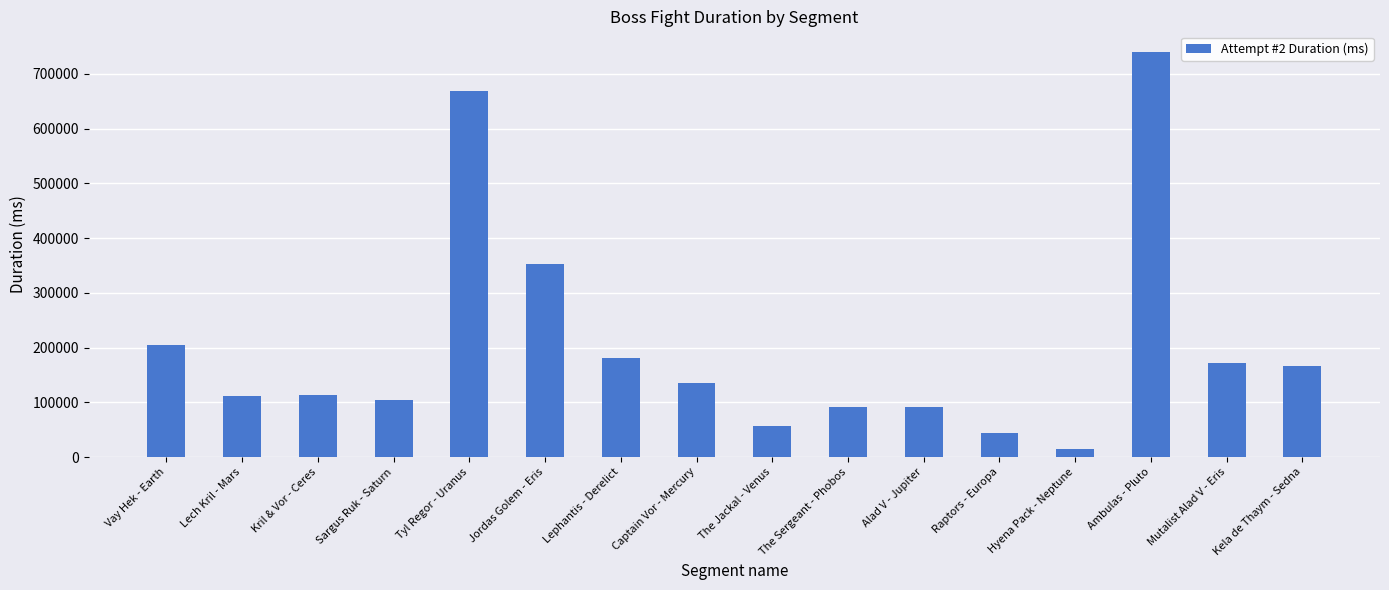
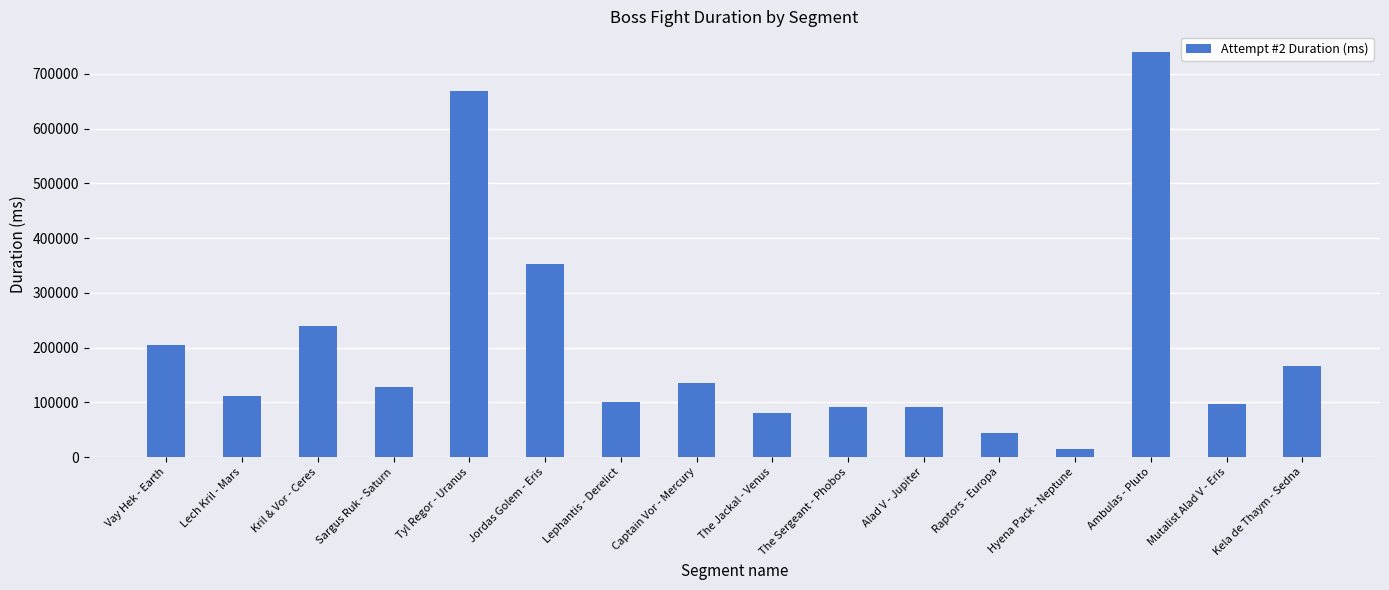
  {
    "Vay Hek - Earth": 200000,
    "Lech Kril - Mars": 110000,
-   "Kril & Vor - Ceres": 110000,
-   "Sargus Ruk - Saturn": 100000,
+   "Kril & Vor - Ceres": 240000,
+   "Sargus Ruk - Saturn": 130000,
    "Tyl Regor - Uranus": 670000,
    "Jordas Golem - Eris": 350000,
-   "Lephantis - Derelict": 180000,
+   "Lephantis - Derelict": 100000,
    "Captain Vor - Mercury": 140000,
-   "The Jackal - Venus": 60000,
+   "The Jackal - Venus": 80000,
    "The Sergeant - Phobos": 90000,
    "Alad V - Jupiter": 90000,
    "Raptors - Europa": 40000,
    "Hyena Pack - Neptune": 10000,
    "Ambulas - Pluto": 740000,
-   "Mutalist Alad V - Eris": 170000,
+   "Mutalist Alad V - Eris": 100000,
    "Kela de Thaym - Sedna": 170000
  }
